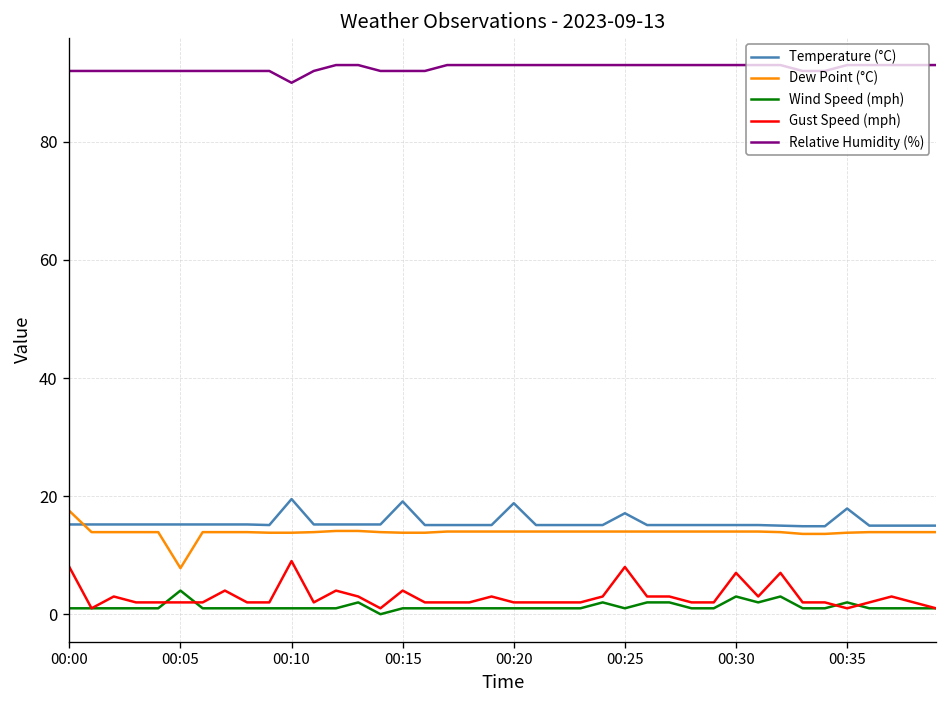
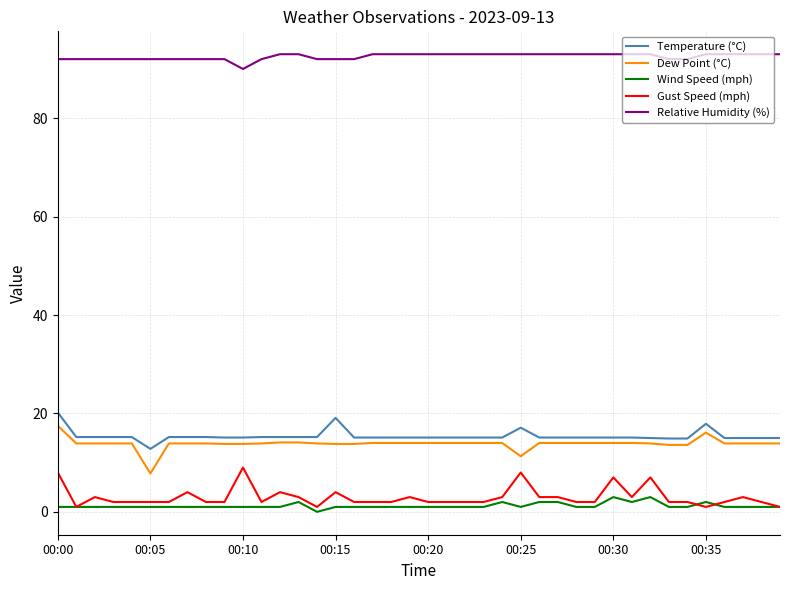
  {
    "Temperature (°C)": {
-     "00:00": 15,
-     "00:05": 15,
-     "00:10": 20,
+     "00:00": 20,
+     "00:05": 13,
+     "00:10": 15,
      "00:15": 19,
-     "00:20": 19,
+     "00:20": 15,
      "00:25": 17,
      "00:30": 15,
      "00:35": 18
    },
    "Dew Point (°C)": {
      "00:00": 18,
      "00:05": 8,
      "00:10": 14,
      "00:15": 14,
      "00:20": 14,
-     "00:25": 14,
+     "00:25": 11,
      "00:30": 14,
-     "00:35": 14
+     "00:35": 16
    },
    "Wind Speed (mph)": {
      "00:00": 1,
-     "00:05": 4,
+     "00:05": 1,
      "00:10": 1,
      "00:15": 1,
      "00:20": 1,
      "00:25": 1,
      "00:30": 3,
      "00:35": 2
    },
    "Gust Speed (mph)": {
      "00:00": 8,
      "00:05": 2,
      "00:10": 9,
      "00:15": 4,
      "00:20": 2,
      "00:25": 8,
      "00:30": 7,
      "00:35": 1
    },
    "Relative Humidity (%)": {
      "00:00": 92,
      "00:05": 92,
      "00:10": 90,
      "00:15": 92,
      "00:20": 93,
      "00:25": 93,
      "00:30": 93
    }
  }
